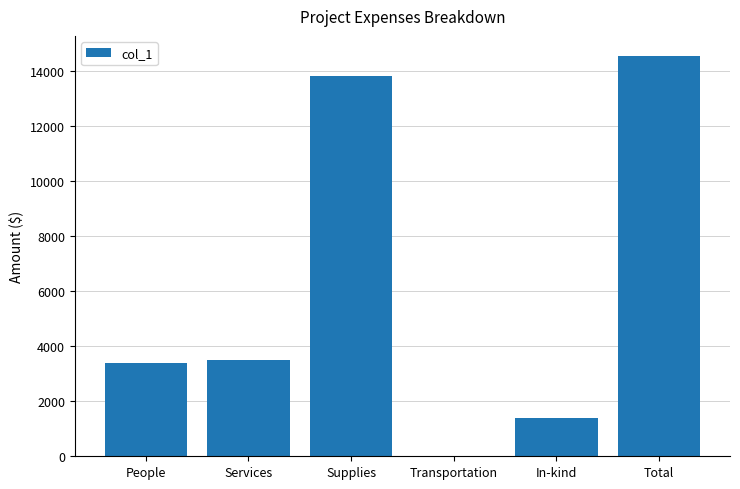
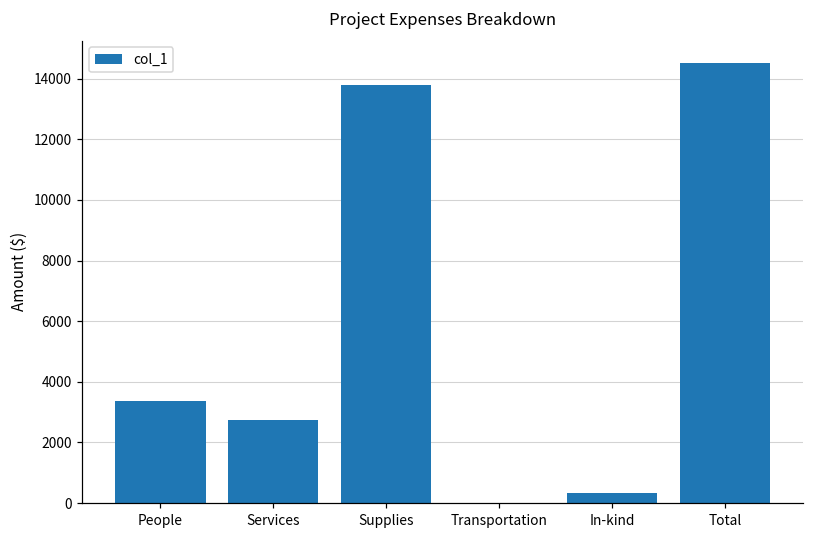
  {
    "People": 3400,
-   "Services": 3500,
+   "Services": 2700,
    "Supplies": 13800,
    "Transportation": 0,
-   "In-kind": 1400,
+   "In-kind": 300,
    "Total": 14500
  }
